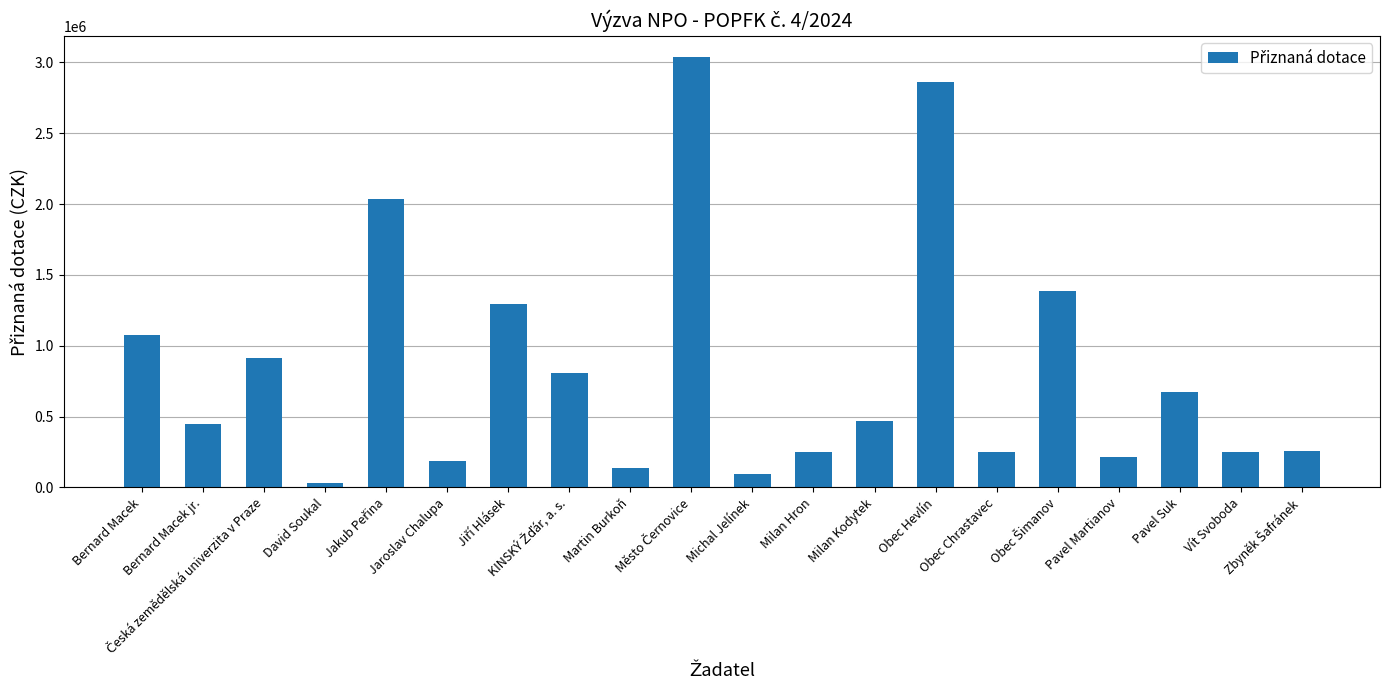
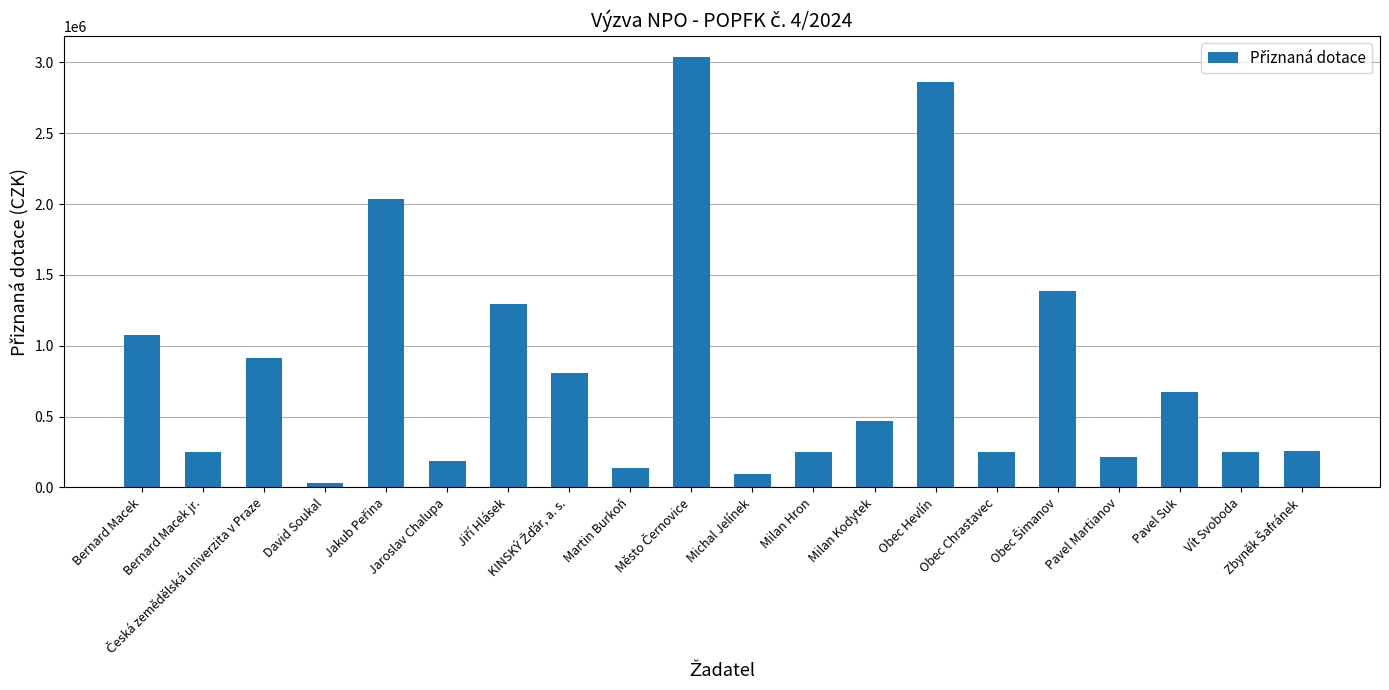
  {
    "Bernard Macek": 1070000,
-   "Bernard Macek jr.": 450000,
+   "Bernard Macek jr.": 250000,
    "Česká zemědělská univerzita v Praze": 920000,
    "David Soukal": 30000,
    "Jakub Peřina": 2040000,
    "Jaroslav Chalupa": 190000,
    "Jiří Hlásek": 1300000,
    "KINSKÝ Žďár, a. s.": 810000,
    "Martin Burkoň": 140000,
    "Město Černovice": 3040000,
    "Michal Jelínek": 100000,
    "Milan Hron": 250000,
    "Milan Kodytek": 470000,
    "Obec Hevlín": 2860000,
    "Obec Chrastavec": 250000,
    "Obec Šimanov": 1390000,
    "Pavel Martianov": 210000,
    "Pavel Suk": 670000,
    "Vít Svoboda": 250000,
    "Zbyněk Šafránek": 260000
  }
